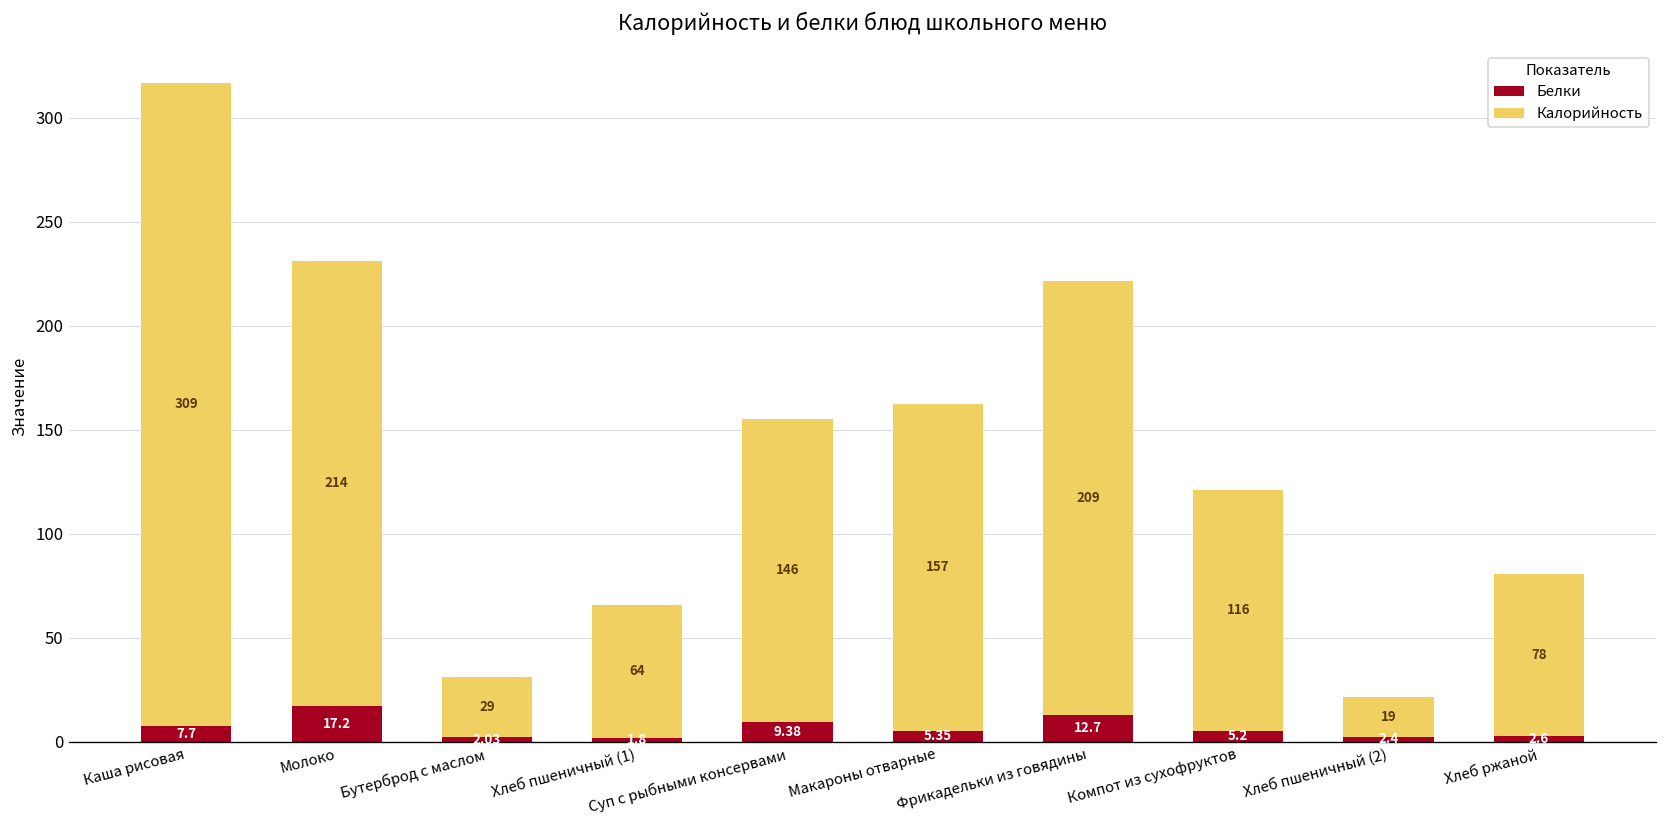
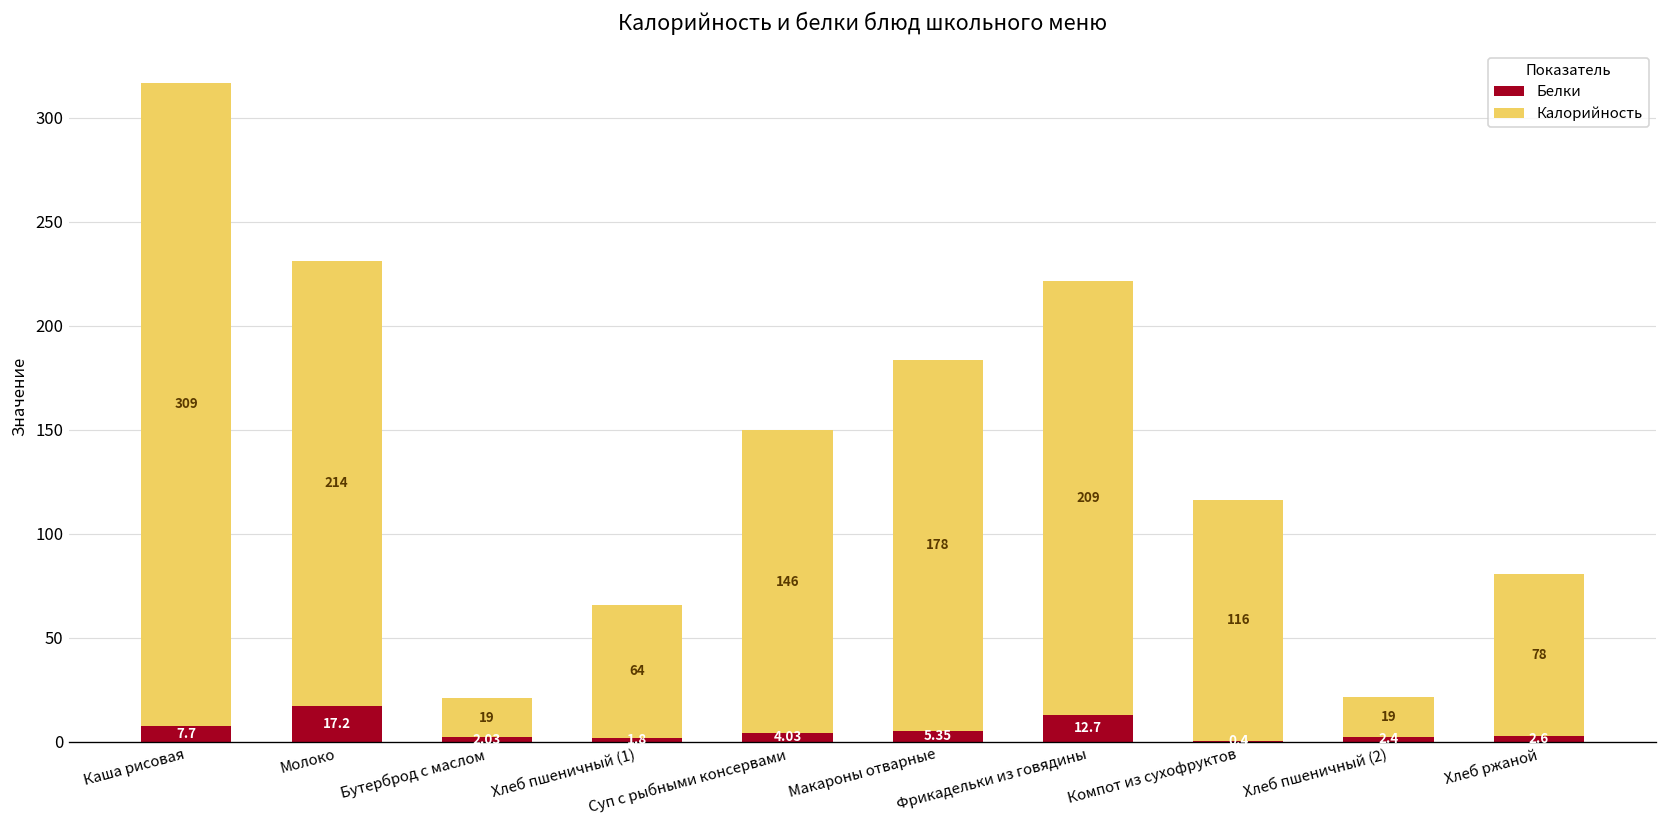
  {
    "Белки": {
      "Каша рисовая": 7.7,
      "Молоко": 17.2,
      "Бутерброд с маслом": 2.03,
      "Хлеб пшеничный (1)": 1.8,
-     "Суп с рыбными консервами": 9.38,
+     "Суп с рыбными консервами": 4.03,
      "Макароны отварные": 5.35,
      "Фрикадельки из говядины": 12.7,
-     "Компот из сухофруктов": 5,
+     "Компот из сухофруктов": 0,
      "Хлеб пшеничный (2)": 2.4,
      "Хлеб ржаной": 2.6
    },
    "Калорийность": {
      "Каша рисовая": 309,
      "Молоко": 214,
-     "Бутерброд с маслом": 29,
+     "Бутерброд с маслом": 19,
      "Хлеб пшеничный (1)": 64,
      "Суп с рыбными консервами": 146,
-     "Макароны отварные": 157,
+     "Макароны отварные": 178,
      "Фрикадельки из говядины": 209,
      "Компот из сухофруктов": 116,
      "Хлеб пшеничный (2)": 19,
      "Хлеб ржаной": 78
    }
  }
